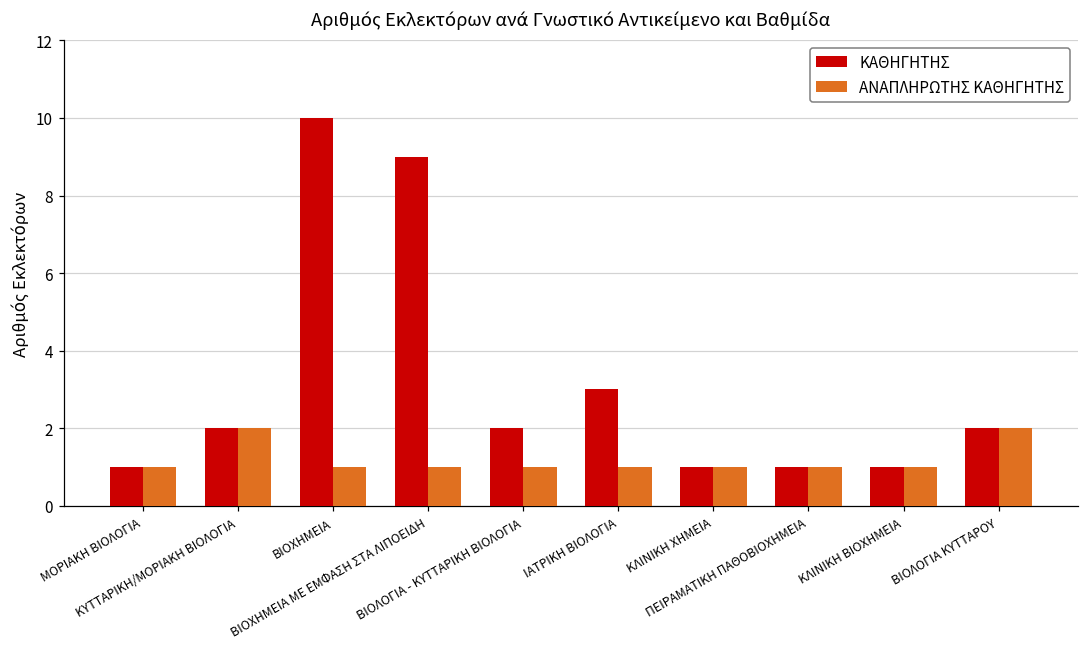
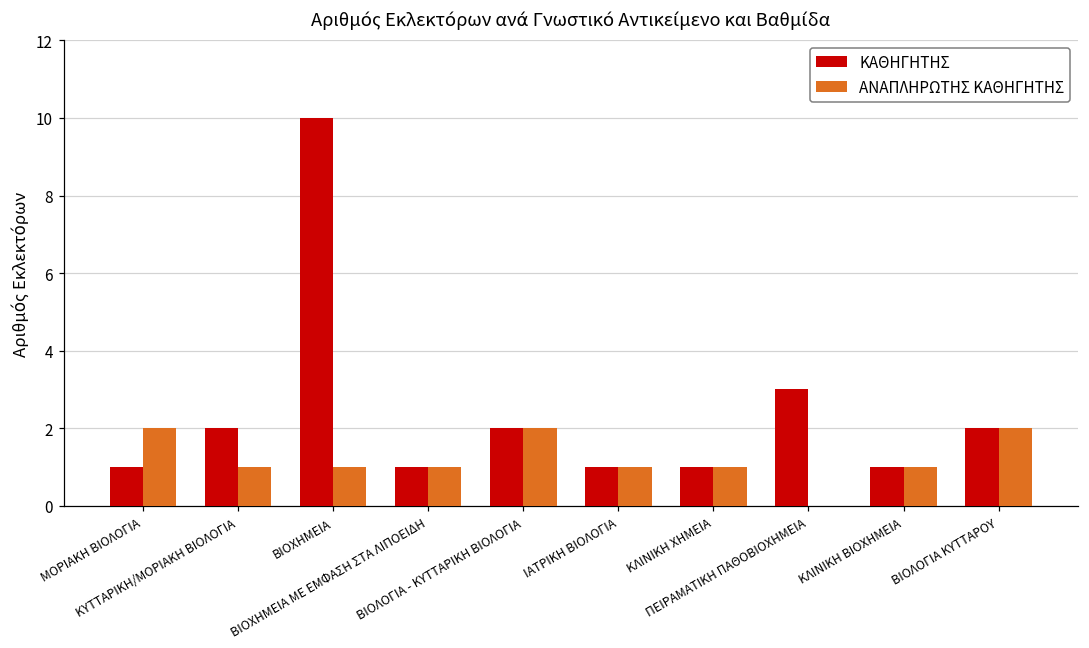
  {
    "ΚΑΘΗΓΗΤΗΣ": {
      "ΜΟΡΙΑΚΗ ΒΙΟΛΟΓΙΑ": 1,
      "ΚΥΤΤΑΡΙΚΗ/ΜΟΡΙΑΚΗ ΒΙΟΛΟΓΙΑ": 2,
      "ΒΙΟΧΗΜΕΙΑ": 10,
-     "ΒΙΟΧΗΜΕΙΑ ΜΕ ΕΜΦΑΣΗ ΣΤΑ ΛΙΠΟΕΙΔΗ": 9,
+     "ΒΙΟΧΗΜΕΙΑ ΜΕ ΕΜΦΑΣΗ ΣΤΑ ΛΙΠΟΕΙΔΗ": 1,
      "ΒΙΟΛΟΓΙΑ - ΚΥΤΤΑΡΙΚΗ ΒΙΟΛΟΓΙΑ": 2,
-     "ΙΑΤΡΙΚΗ ΒΙΟΛΟΓΙΑ": 3,
+     "ΙΑΤΡΙΚΗ ΒΙΟΛΟΓΙΑ": 1,
      "ΚΛΙΝΙΚΗ ΧΗΜΕΙΑ": 1,
-     "ΠΕΙΡΑΜΑΤΙΚΗ ΠΑΘΟΒΙΟΧΗΜΕΙΑ": 1,
+     "ΠΕΙΡΑΜΑΤΙΚΗ ΠΑΘΟΒΙΟΧΗΜΕΙΑ": 3,
      "ΚΛΙΝΙΚΗ ΒΙΟΧΗΜΕΙΑ": 1,
      "ΒΙΟΛΟΓΙΑ ΚΥΤΤΑΡΟΥ": 2
    },
    "ΑΝΑΠΛΗΡΩΤΗΣ ΚΑΘΗΓΗΤΗΣ": {
-     "ΜΟΡΙΑΚΗ ΒΙΟΛΟΓΙΑ": 1,
-     "ΚΥΤΤΑΡΙΚΗ/ΜΟΡΙΑΚΗ ΒΙΟΛΟΓΙΑ": 2,
+     "ΜΟΡΙΑΚΗ ΒΙΟΛΟΓΙΑ": 2,
+     "ΚΥΤΤΑΡΙΚΗ/ΜΟΡΙΑΚΗ ΒΙΟΛΟΓΙΑ": 1,
      "ΒΙΟΧΗΜΕΙΑ": 1,
      "ΒΙΟΧΗΜΕΙΑ ΜΕ ΕΜΦΑΣΗ ΣΤΑ ΛΙΠΟΕΙΔΗ": 1,
-     "ΒΙΟΛΟΓΙΑ - ΚΥΤΤΑΡΙΚΗ ΒΙΟΛΟΓΙΑ": 1,
+     "ΒΙΟΛΟΓΙΑ - ΚΥΤΤΑΡΙΚΗ ΒΙΟΛΟΓΙΑ": 2,
      "ΙΑΤΡΙΚΗ ΒΙΟΛΟΓΙΑ": 1,
      "ΚΛΙΝΙΚΗ ΧΗΜΕΙΑ": 1,
-     "ΠΕΙΡΑΜΑΤΙΚΗ ΠΑΘΟΒΙΟΧΗΜΕΙΑ": 1,
+     "ΠΕΙΡΑΜΑΤΙΚΗ ΠΑΘΟΒΙΟΧΗΜΕΙΑ": 0,
      "ΚΛΙΝΙΚΗ ΒΙΟΧΗΜΕΙΑ": 1,
      "ΒΙΟΛΟΓΙΑ ΚΥΤΤΑΡΟΥ": 2
    }
  }
